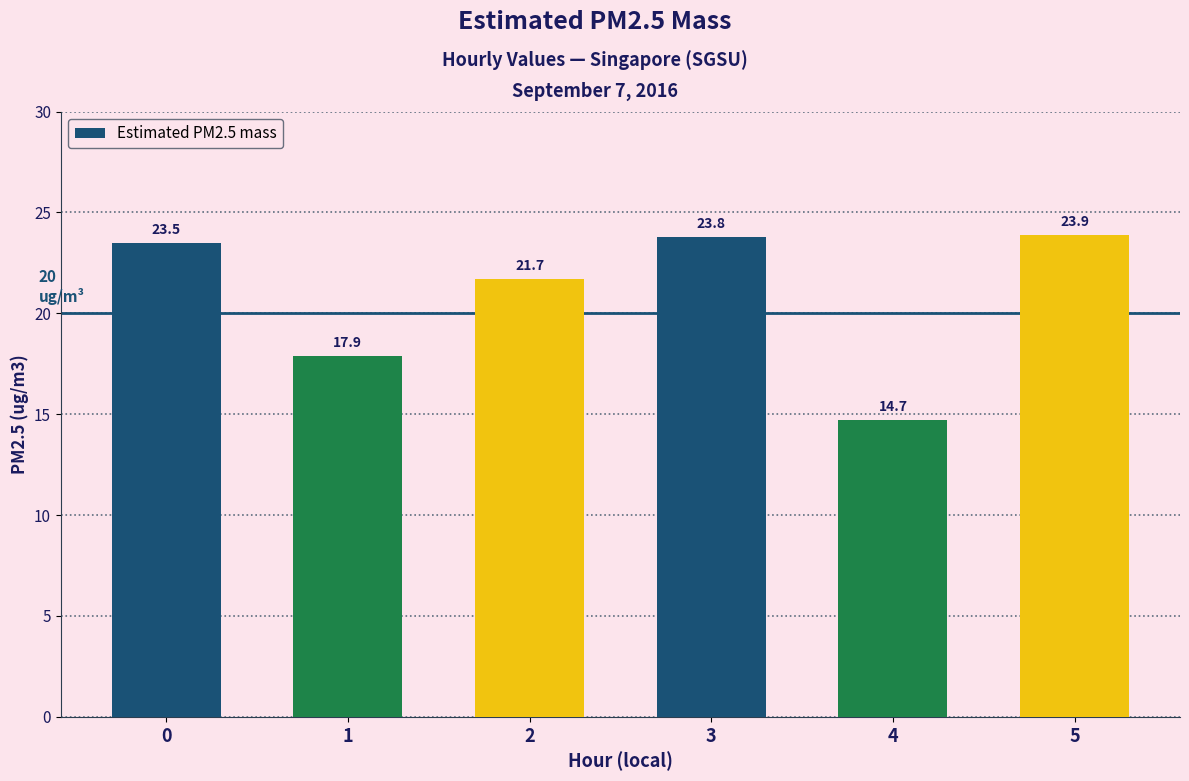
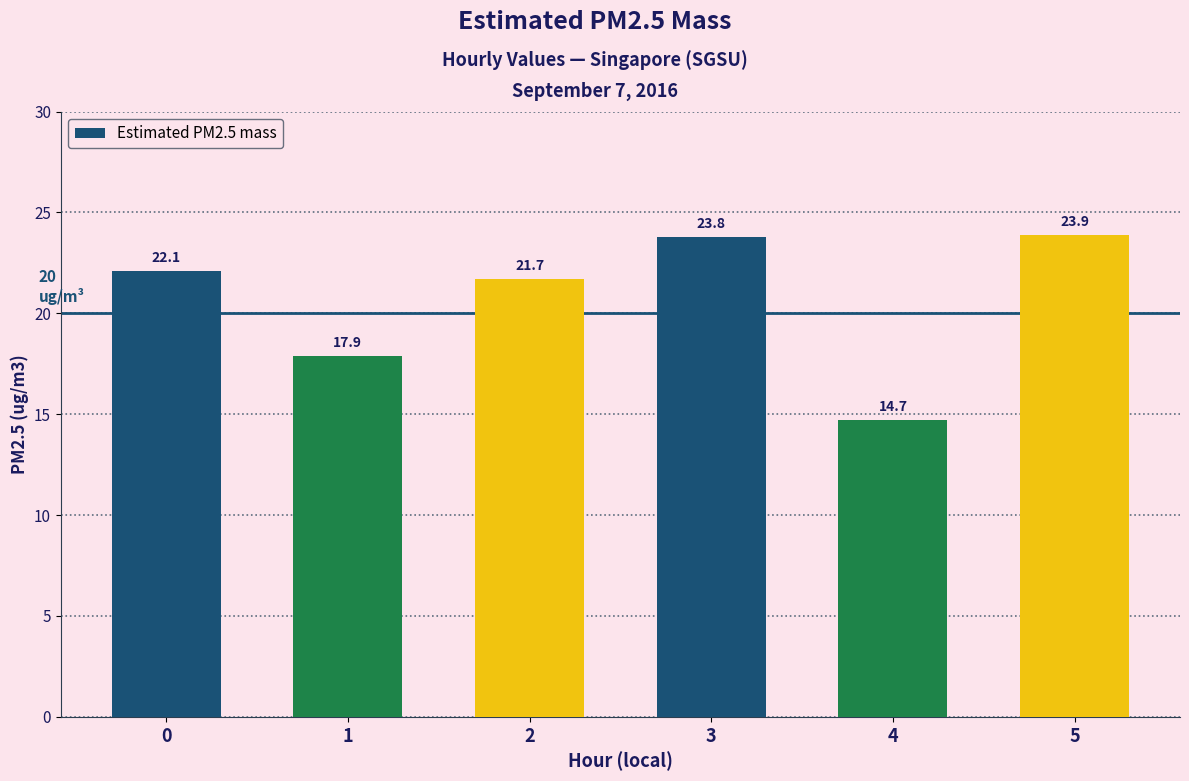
  {
-   "0": 23.5,
+   "0": 22.1,
    "1": 17.9,
    "2": 21.7,
    "3": 23.8,
    "4": 14.7,
    "5": 23.9
  }
